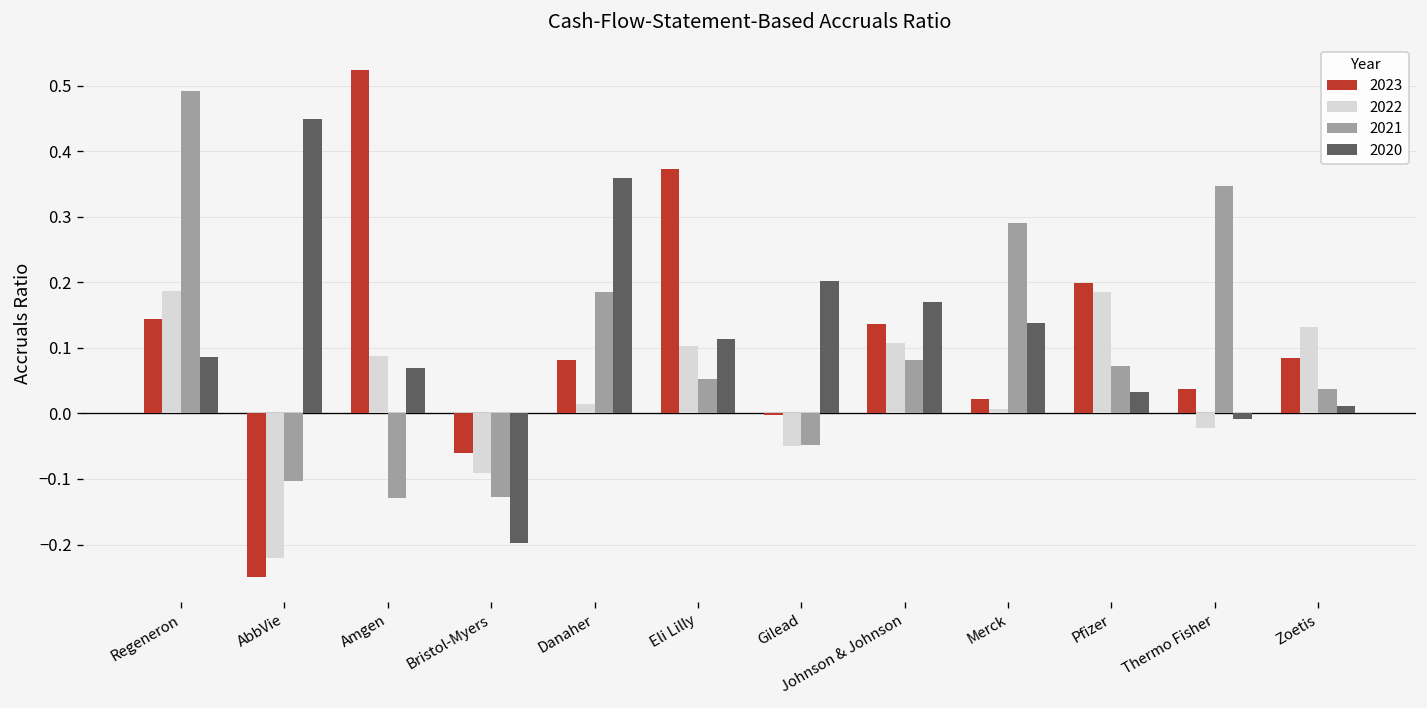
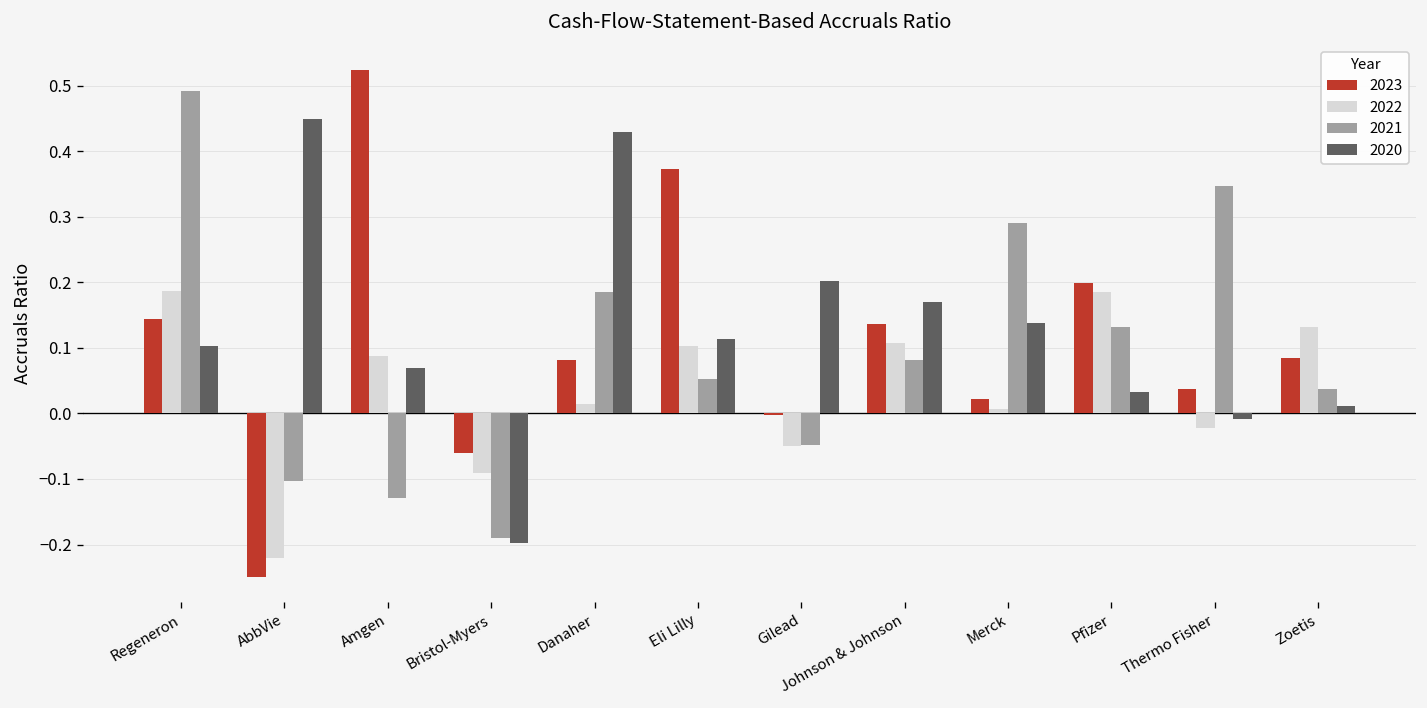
  {
    "2023": {
      "Regeneron": 0.14,
      "AbbVie": -0.25,
      "Amgen": 0.52,
      "Bristol-Myers": -0.06,
      "Danaher": 0.08,
      "Eli Lilly": 0.37,
      "Johnson & Johnson": 0.14,
      "Merck": 0.02,
      "Pfizer": 0.20,
      "Thermo Fisher": 0.04,
      "Zoetis": 0.08
    },
    "2022": {
      "Regeneron": 0.19,
      "AbbVie": -0.22,
      "Amgen": 0.09,
      "Bristol-Myers": -0.09,
      "Danaher": 0.01,
      "Eli Lilly": 0.10,
      "Gilead": -0.05,
      "Johnson & Johnson": 0.11,
      "Merck": 0.01,
      "Pfizer": 0.18,
      "Thermo Fisher": -0.02,
      "Zoetis": 0.13
    },
    "2021": {
      "Regeneron": 0.49,
      "AbbVie": -0.10,
      "Amgen": -0.13,
-     "Bristol-Myers": -0.13,
+     "Bristol-Myers": -0.19,
      "Danaher": 0.18,
      "Eli Lilly": 0.05,
      "Gilead": -0.05,
      "Johnson & Johnson": 0.08,
      "Merck": 0.29,
-     "Pfizer": 0.07,
+     "Pfizer": 0.13,
      "Thermo Fisher": 0.35,
      "Zoetis": 0.04
    },
    "2020": {
-     "Regeneron": 0.09,
+     "Regeneron": 0.10,
      "AbbVie": 0.45,
      "Amgen": 0.07,
      "Bristol-Myers": -0.20,
-     "Danaher": 0.36,
+     "Danaher": 0.43,
      "Eli Lilly": 0.11,
      "Gilead": 0.20,
      "Johnson & Johnson": 0.17,
      "Merck": 0.14,
      "Pfizer": 0.03,
      "Thermo Fisher": -0.01,
      "Zoetis": 0.01
    }
  }
